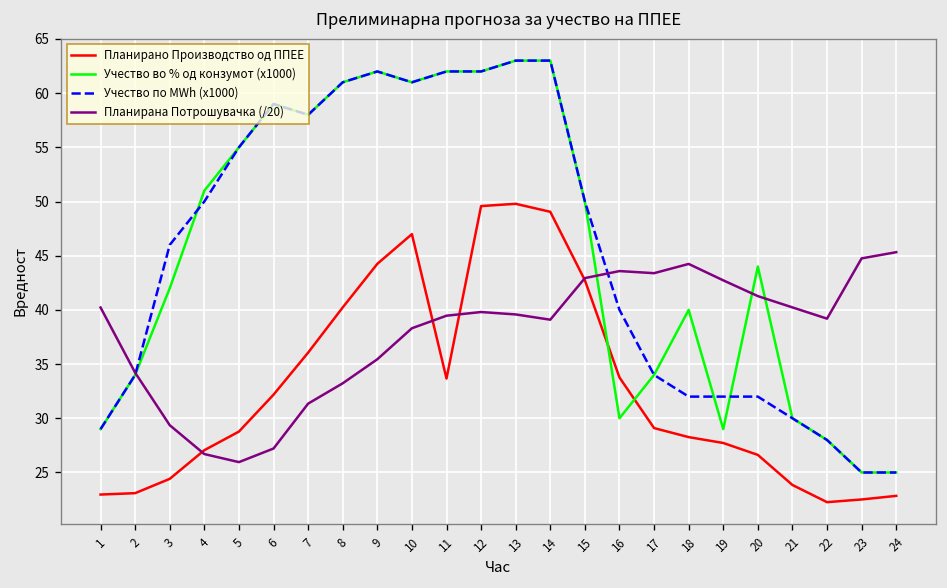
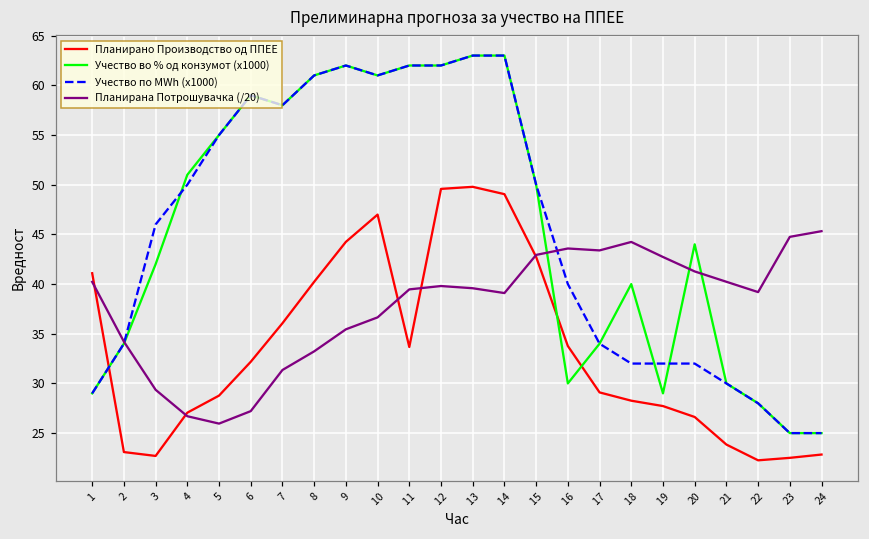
  {
    "Планирано Производство од ППЕЕ": {
-     "1": 23,
+     "1": 41,
      "2": 23,
-     "3": 24,
+     "3": 23,
      "4": 27,
      "5": 29,
      "6": 32,
      "7": 36,
      "8": 40,
      "9": 44,
      "10": 47,
      "11": 34,
      "12": 50,
      "13": 50,
      "14": 49,
      "16": 34,
      "17": 29,
      "18": 28,
      "19": 28,
      "20": 27,
      "21": 24,
      "22": 22,
      "23": 23,
      "24": 23
    },
    "Учество во % од конзумот (x1000)": {
      "3": 42,
      "4": 51,
      "16": 30,
      "18": 40,
      "19": 29,
      "20": 44
    },
    "Учество по MWh (x1000)": {
      "3": 46,
      "4": 50,
      "16": 40,
      "18": 32,
      "19": 32,
      "20": 32
    },
    "Планирана Потрошувачка (/20)": {
      "1": 40,
      "3": 29,
      "4": 27,
      "5": 26,
      "6": 27,
      "7": 31,
      "8": 33,
      "9": 35,
-     "10": 38,
+     "10": 37,
      "11": 39,
      "12": 40,
      "13": 40,
      "14": 39,
      "16": 44,
      "17": 43,
      "18": 44,
      "19": 43,
      "20": 41,
      "21": 40,
      "22": 39,
      "23": 45,
      "24": 45
    }
  }
